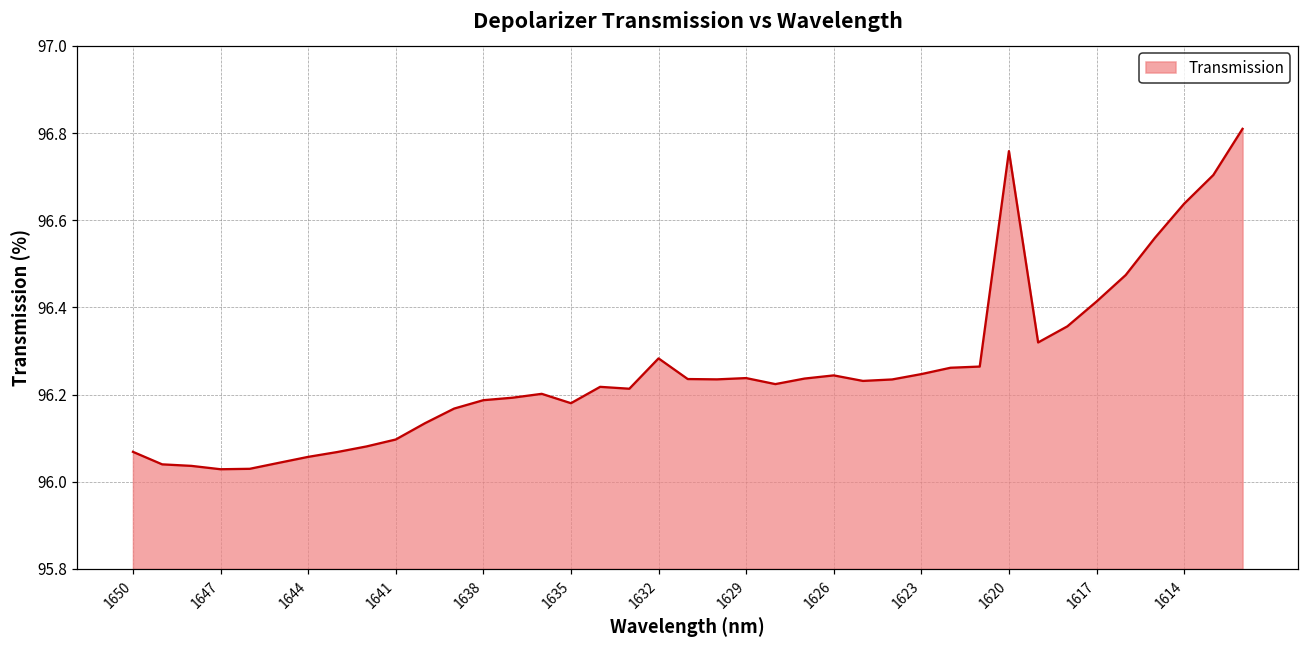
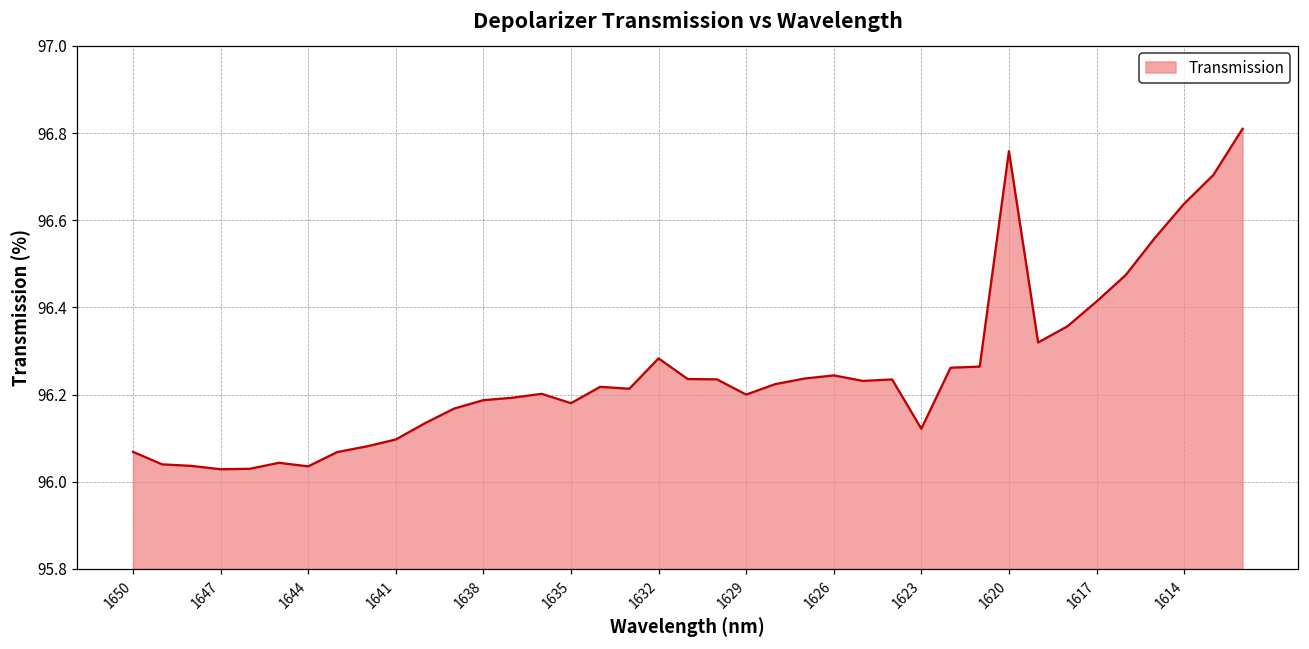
  {
    "1650": 96.07,
    "1647": 96.03,
-   "1644": 96.06,
+   "1644": 96.04,
    "1641": 96.10,
    "1638": 96.19,
    "1635": 96.18,
    "1632": 96.28,
-   "1629": 96.24,
+   "1629": 96.20,
    "1626": 96.24,
-   "1623": 96.25,
+   "1623": 96.12,
    "1620": 96.76,
    "1617": 96.41,
    "1614": 96.64
  }
